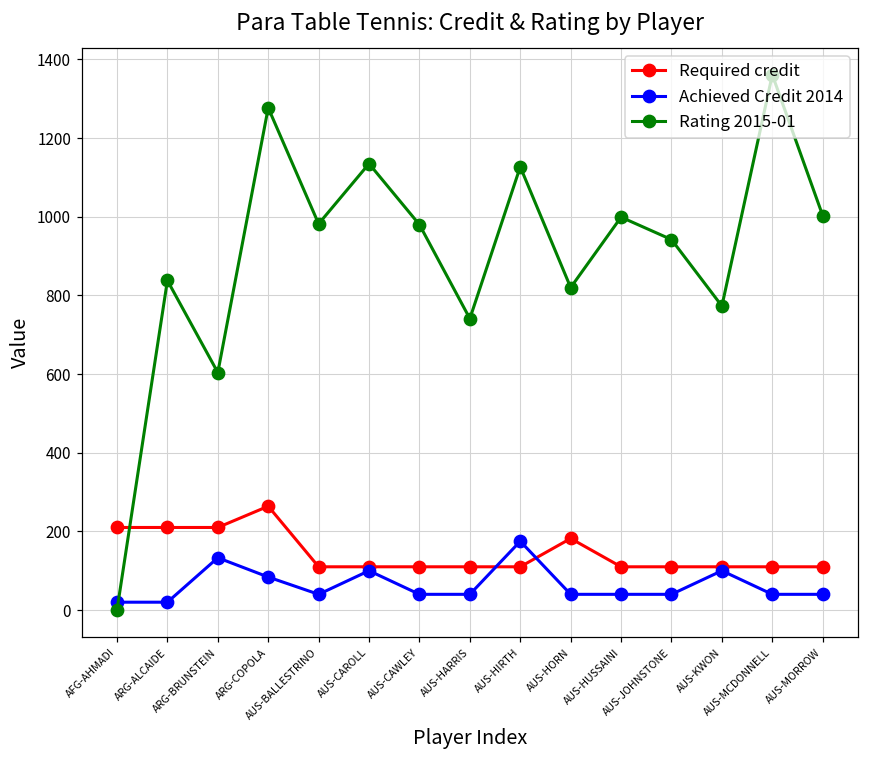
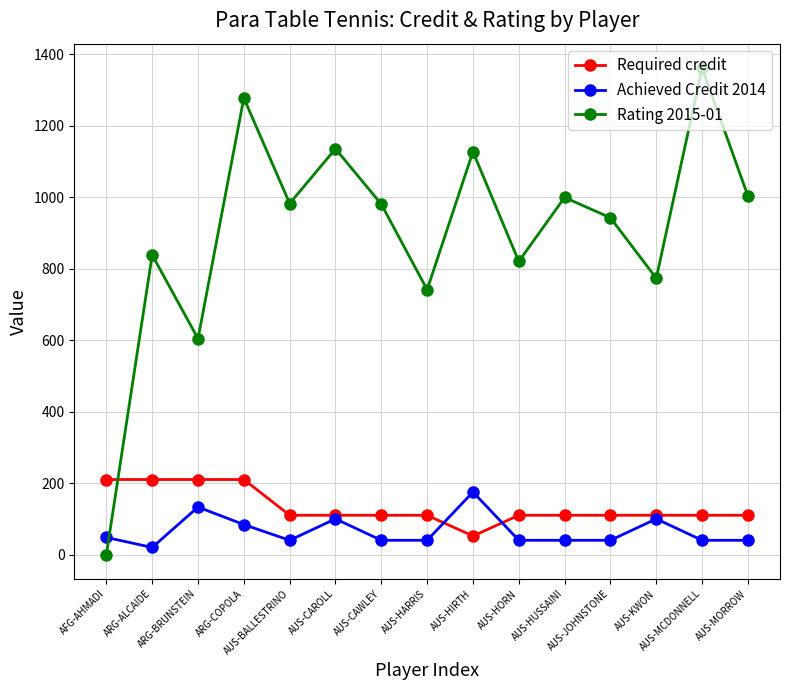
  {
    "Required credit": {
      "AFG-AHMADI": 210,
      "ARG-ALCAIDE": 210,
      "ARG-BRUNSTEIN": 210,
-     "ARG-COPOLA": 260,
+     "ARG-COPOLA": 210,
      "AUS-BALLESTRINO": 110,
      "AUS-CAROLL": 110,
      "AUS-CAWLEY": 110,
      "AUS-HARRIS": 110,
-     "AUS-HIRTH": 110,
-     "AUS-HORN": 180,
+     "AUS-HIRTH": 50,
+     "AUS-HORN": 110,
      "AUS-HUSSAINI": 110,
      "AUS-JOHNSTONE": 110,
      "AUS-KWON": 110,
      "AUS-MCDONNELL": 110,
      "AUS-MORROW": 110
    },
    "Achieved Credit 2014": {
-     "AFG-AHMADI": 20,
+     "AFG-AHMADI": 50,
      "ARG-ALCAIDE": 20,
      "ARG-BRUNSTEIN": 130,
      "ARG-COPOLA": 80,
      "AUS-BALLESTRINO": 40,
      "AUS-CAROLL": 100,
      "AUS-CAWLEY": 40,
      "AUS-HARRIS": 40,
      "AUS-HIRTH": 180,
      "AUS-HORN": 40,
      "AUS-HUSSAINI": 40,
      "AUS-JOHNSTONE": 40,
      "AUS-KWON": 100,
      "AUS-MCDONNELL": 40,
      "AUS-MORROW": 40
    },
    "Rating 2015-01": {
      "AFG-AHMADI": 0,
      "ARG-ALCAIDE": 840,
      "ARG-BRUNSTEIN": 600,
      "ARG-COPOLA": 1280,
      "AUS-BALLESTRINO": 980,
      "AUS-CAROLL": 1140,
      "AUS-CAWLEY": 980,
      "AUS-HARRIS": 740,
      "AUS-HIRTH": 1130,
      "AUS-HORN": 820,
      "AUS-HUSSAINI": 1000,
      "AUS-JOHNSTONE": 940,
      "AUS-KWON": 770,
      "AUS-MORROW": 1000
    }
  }
